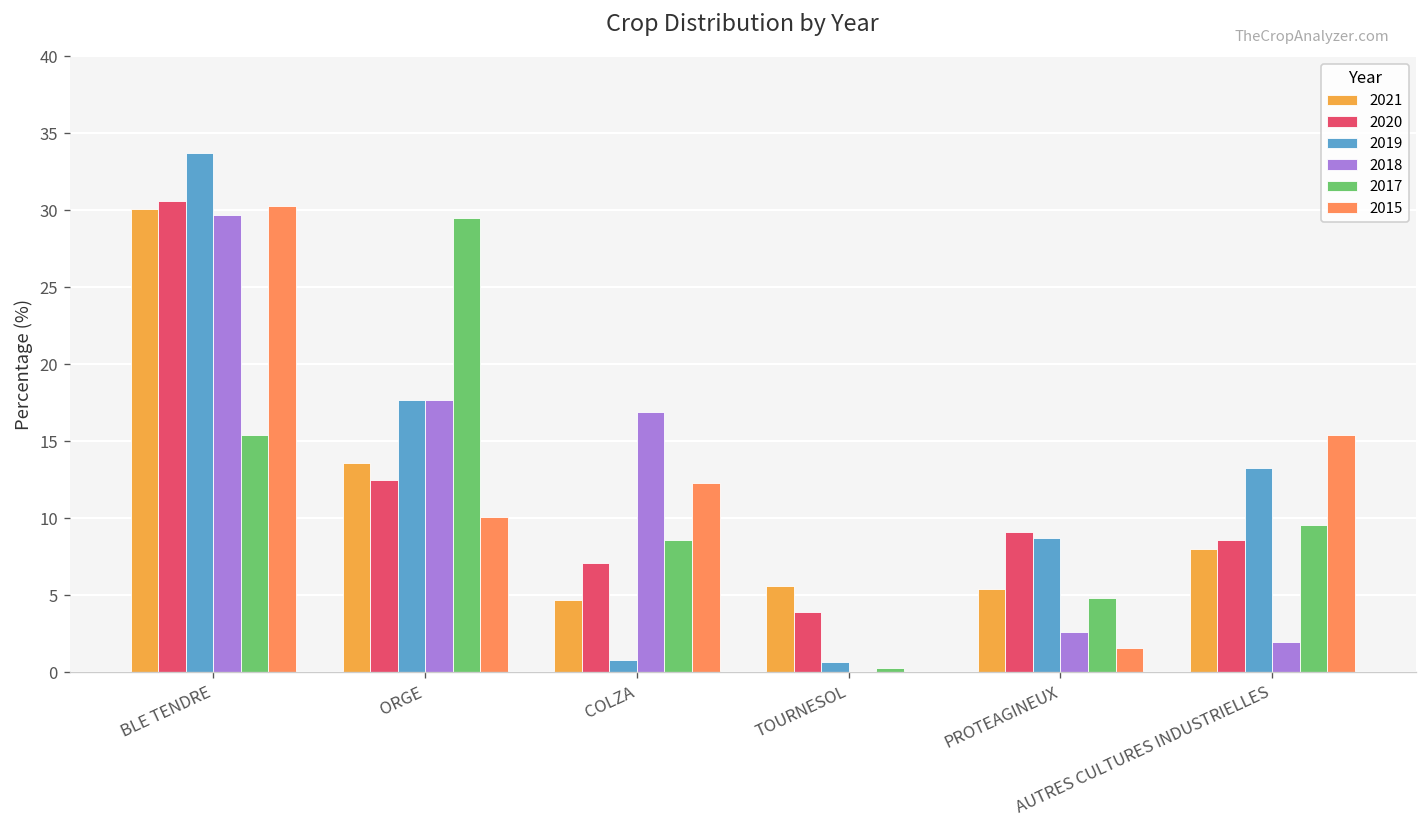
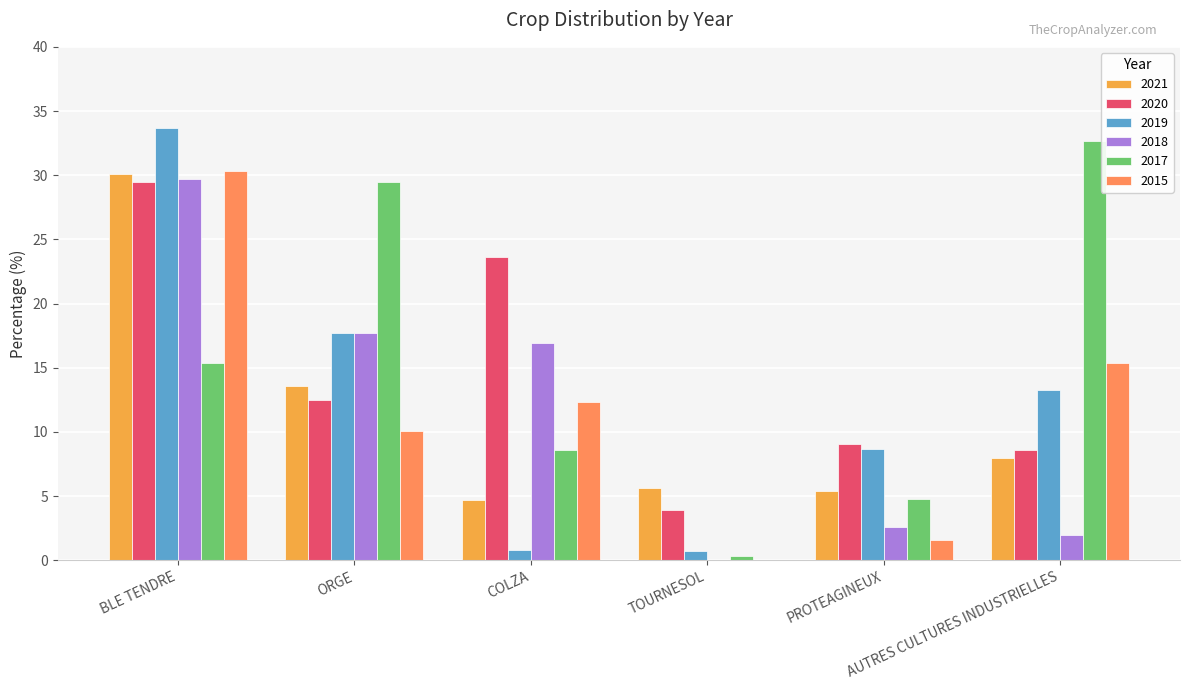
  {
    "2020": {
-     "BLE TENDRE": 30.6,
+     "BLE TENDRE": 29.5,
      "ORGE": 12.5,
-     "COLZA": 7.1,
+     "COLZA": 23.6,
      "TOURNESOL": 3.9,
      "PROTEAGINEUX": 9.1,
      "AUTRES CULTURES INDUSTRIELLES": 8.6
    },
    "2019": {
      "BLE TENDRE": 33.7,
      "ORGE": 17.7,
      "COLZA": 0.8,
      "TOURNESOL": 0.7,
      "PROTEAGINEUX": 8.7,
      "AUTRES CULTURES INDUSTRIELLES": 13.3
    },
    "2018": {
      "BLE TENDRE": 29.7,
      "ORGE": 17.7,
      "COLZA": 16.9,
      "TOURNESOL": 0.0,
      "PROTEAGINEUX": 2.6,
      "AUTRES CULTURES INDUSTRIELLES": 2.0
    },
    "2017": {
      "BLE TENDRE": 15.4,
      "ORGE": 29.5,
      "COLZA": 8.6,
      "TOURNESOL": 0.3,
      "PROTEAGINEUX": 4.8,
-     "AUTRES CULTURES INDUSTRIELLES": 9.6
+     "AUTRES CULTURES INDUSTRIELLES": 32.7
    }
  }
